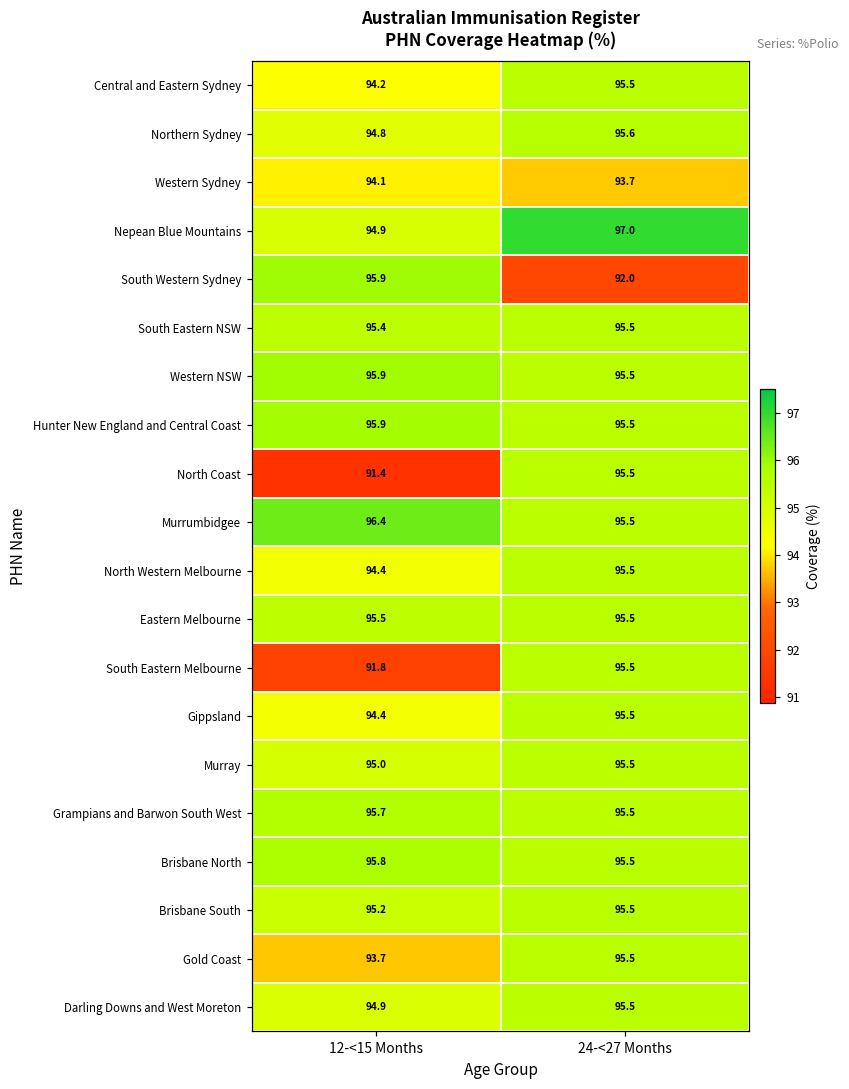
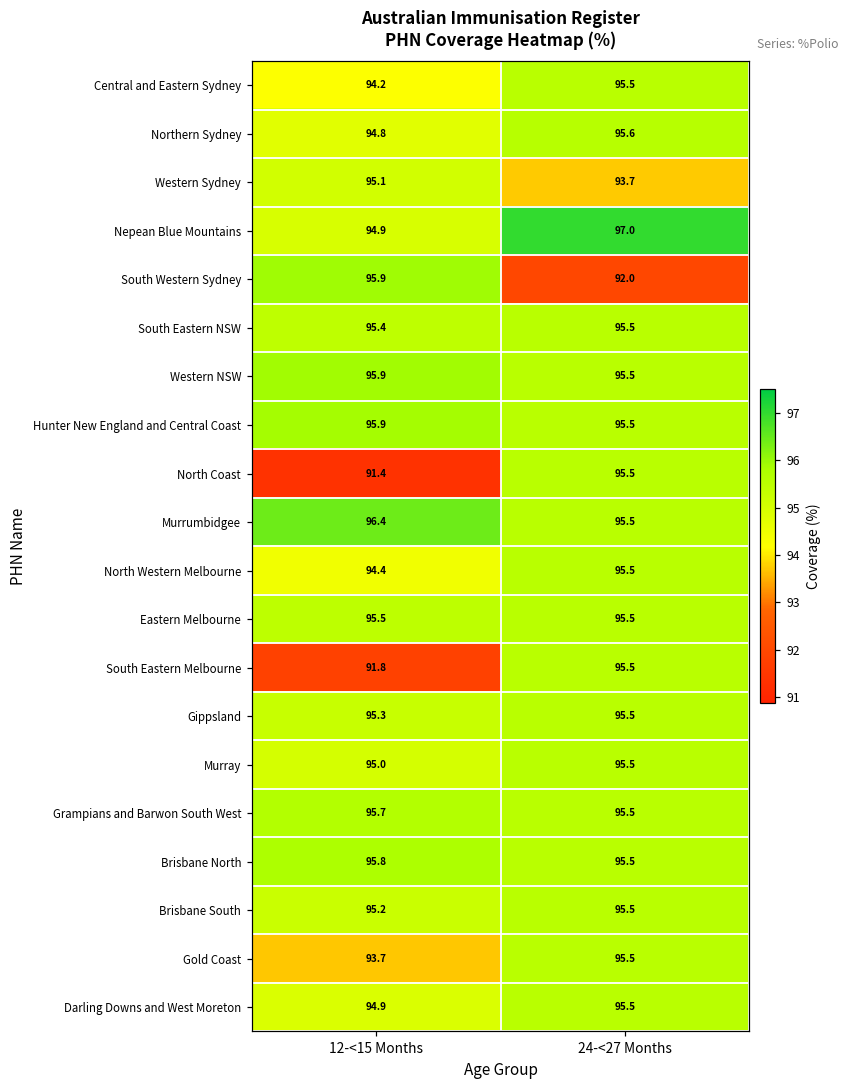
  {
    "Central and Eastern Sydney": {
      "12-<15 Months": 94.2,
      "24-<27 Months": 95.5
    },
    "Northern Sydney": {
      "12-<15 Months": 94.8,
      "24-<27 Months": 95.6
    },
    "Western Sydney": {
-     "12-<15 Months": 94.1,
+     "12-<15 Months": 95.1,
      "24-<27 Months": 93.7
    },
    "Nepean Blue Mountains": {
      "12-<15 Months": 94.9,
      "24-<27 Months": 97.0
    },
    "South Western Sydney": {
      "12-<15 Months": 95.9,
      "24-<27 Months": 92.0
    },
    "South Eastern NSW": {
      "12-<15 Months": 95.4,
      "24-<27 Months": 95.5
    },
    "Western NSW": {
      "12-<15 Months": 95.9,
      "24-<27 Months": 95.5
    },
    "Hunter New England and Central Coast": {
      "12-<15 Months": 95.9,
      "24-<27 Months": 95.5
    },
    "North Coast": {
      "12-<15 Months": 91.4,
      "24-<27 Months": 95.5
    },
    "Murrumbidgee": {
      "12-<15 Months": 96.4,
      "24-<27 Months": 95.5
    },
    "North Western Melbourne": {
      "12-<15 Months": 94.4,
      "24-<27 Months": 95.5
    },
    "Eastern Melbourne": {
      "12-<15 Months": 95.5,
      "24-<27 Months": 95.5
    },
    "South Eastern Melbourne": {
      "12-<15 Months": 91.8,
      "24-<27 Months": 95.5
    },
    "Gippsland": {
-     "12-<15 Months": 94.4,
+     "12-<15 Months": 95.3,
      "24-<27 Months": 95.5
    },
    "Murray": {
      "12-<15 Months": 95.0,
      "24-<27 Months": 95.5
    },
    "Grampians and Barwon South West": {
      "12-<15 Months": 95.7,
      "24-<27 Months": 95.5
    },
    "Brisbane North": {
      "12-<15 Months": 95.8,
      "24-<27 Months": 95.5
    },
    "Brisbane South": {
      "12-<15 Months": 95.2,
      "24-<27 Months": 95.5
    },
    "Gold Coast": {
      "12-<15 Months": 93.7,
      "24-<27 Months": 95.5
    },
    "Darling Downs and West Moreton": {
      "12-<15 Months": 94.9,
      "24-<27 Months": 95.5
    }
  }
